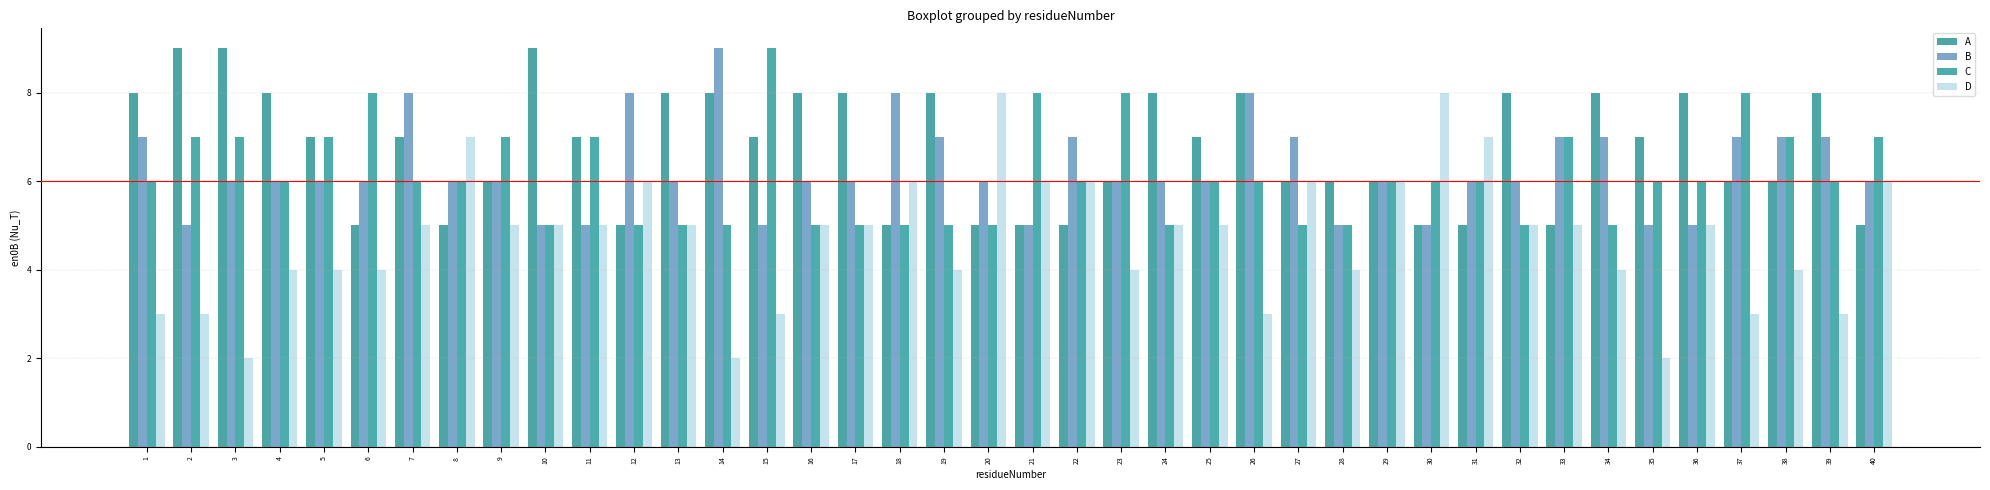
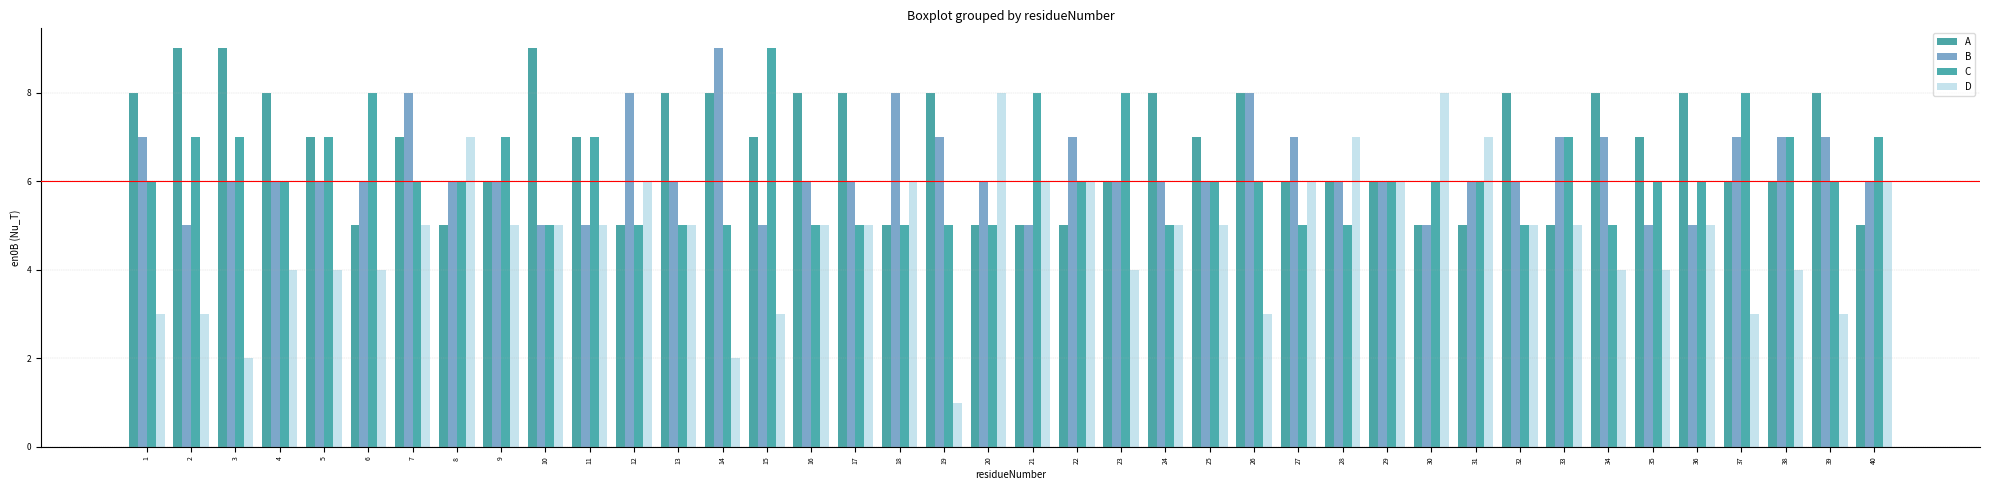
  {
    "B": {
      "1": 7,
      "2": 5,
      "3": 6,
      "4": 6,
      "5": 6,
      "6": 6,
      "7": 8,
      "8": 6,
      "9": 6,
      "10": 5,
      "11": 5,
      "12": 8,
      "13": 6,
      "14": 9,
      "15": 5,
      "16": 6,
      "17": 6,
      "18": 8,
      "19": 7,
      "20": 6,
      "21": 5,
      "22": 7,
      "23": 6,
      "24": 6,
      "25": 6,
      "26": 8,
      "27": 7,
-     "28": 5,
+     "28": 6,
      "29": 6,
      "30": 5,
      "31": 6,
      "32": 6,
      "33": 7,
      "34": 7,
      "35": 5,
      "36": 5,
      "37": 7,
      "38": 7,
      "39": 7,
      "40": 6
    },
    "D": {
      "1": 3,
      "2": 3,
      "3": 2,
      "4": 4,
      "5": 4,
      "6": 4,
      "7": 5,
      "8": 7,
      "9": 5,
      "10": 5,
      "11": 5,
      "12": 6,
      "13": 5,
      "14": 2,
      "15": 3,
      "16": 5,
      "17": 5,
      "18": 6,
-     "19": 4,
+     "19": 1,
      "20": 8,
      "21": 6,
      "22": 6,
      "23": 4,
      "24": 5,
      "25": 5,
      "26": 3,
      "27": 6,
-     "28": 4,
+     "28": 7,
      "29": 6,
      "30": 8,
      "31": 7,
      "32": 5,
      "33": 5,
      "34": 4,
-     "35": 2,
+     "35": 4,
      "36": 5,
      "37": 3,
      "38": 4,
      "39": 3,
      "40": 6
    }
  }
